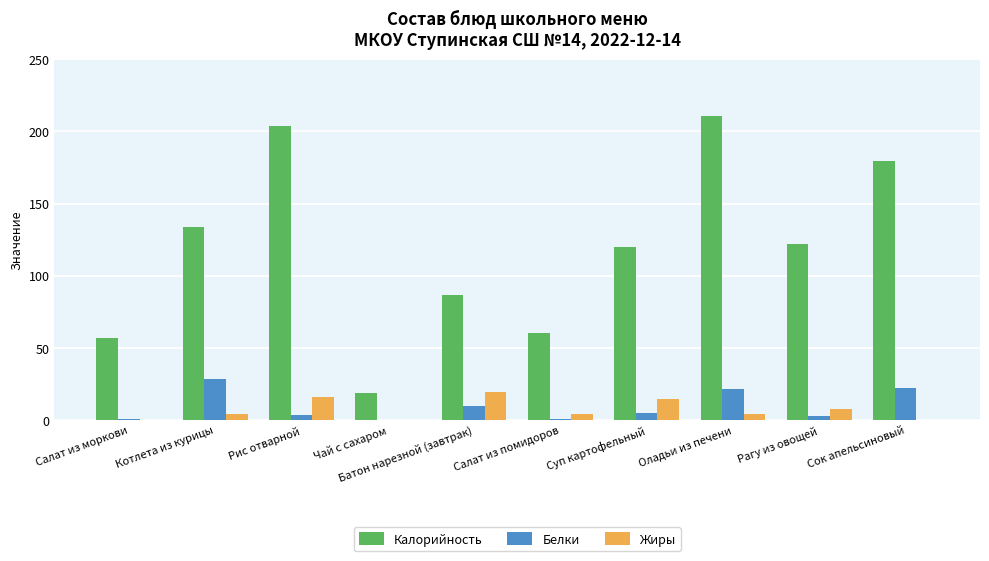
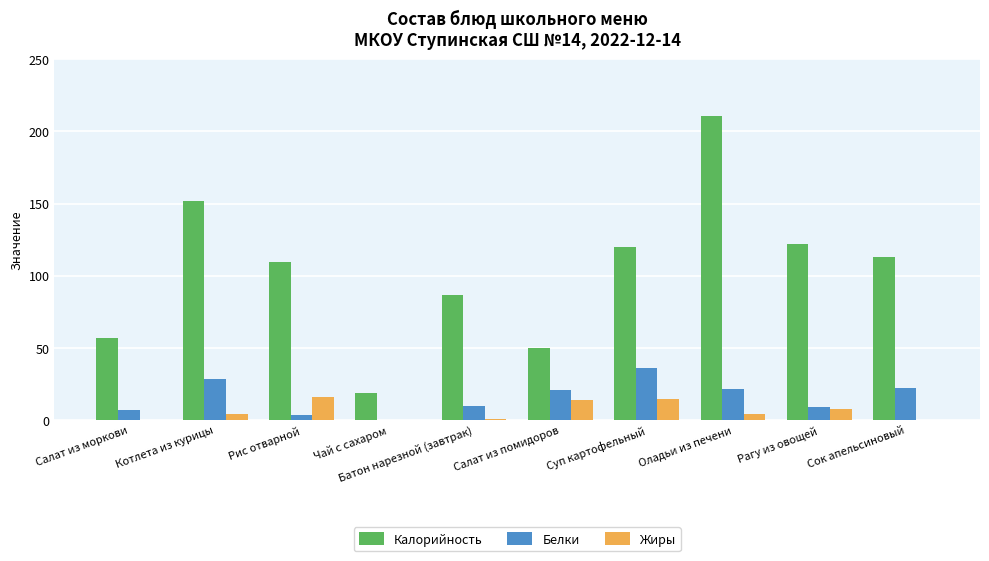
  {
    "Калорийность": {
      "Салат из моркови": 57,
-     "Котлета из курицы": 134,
-     "Рис отварной": 204,
+     "Котлета из курицы": 152,
+     "Рис отварной": 109,
      "Чай с сахаром": 19,
      "Батон нарезной (завтрак)": 87,
-     "Салат из помидоров": 60,
+     "Салат из помидоров": 50,
      "Суп картофельный": 120,
      "Оладьи из печени": 211,
      "Рагу из овощей": 122,
-     "Сок апельсиновый": 179
+     "Сок апельсиновый": 113
    },
    "Белки": {
-     "Салат из моркови": 1,
+     "Салат из моркови": 7,
      "Котлета из курицы": 28,
      "Рис отварной": 4,
      "Батон нарезной (завтрак)": 10,
-     "Салат из помидоров": 1,
-     "Суп картофельный": 5,
+     "Салат из помидоров": 21,
+     "Суп картофельный": 36,
      "Оладьи из печени": 21,
-     "Рагу из овощей": 3,
+     "Рагу из овощей": 9,
      "Сок апельсиновый": 22
    },
    "Жиры": {
      "Котлета из курицы": 4,
      "Рис отварной": 16,
      "Чай с сахаром": 0,
-     "Батон нарезной (завтрак)": 20,
-     "Салат из помидоров": 4,
+     "Батон нарезной (завтрак)": 1,
+     "Салат из помидоров": 14,
      "Суп картофельный": 15,
      "Оладьи из печени": 4,
      "Рагу из овощей": 8
    }
  }
